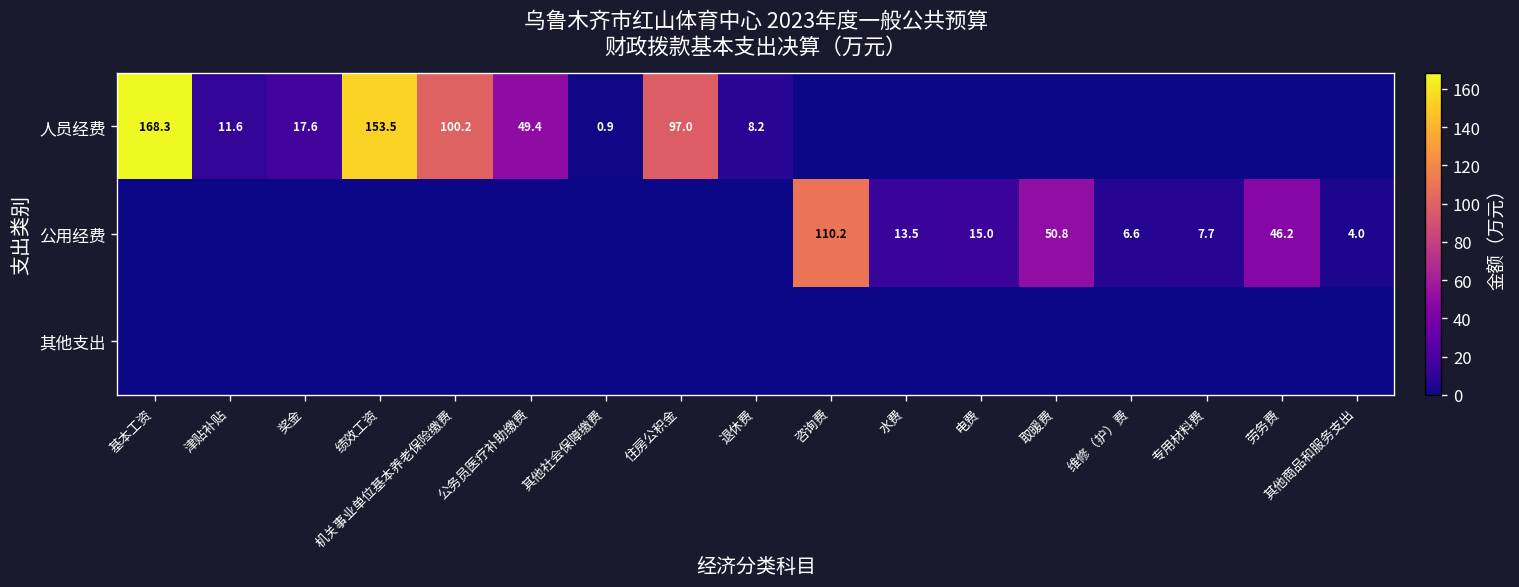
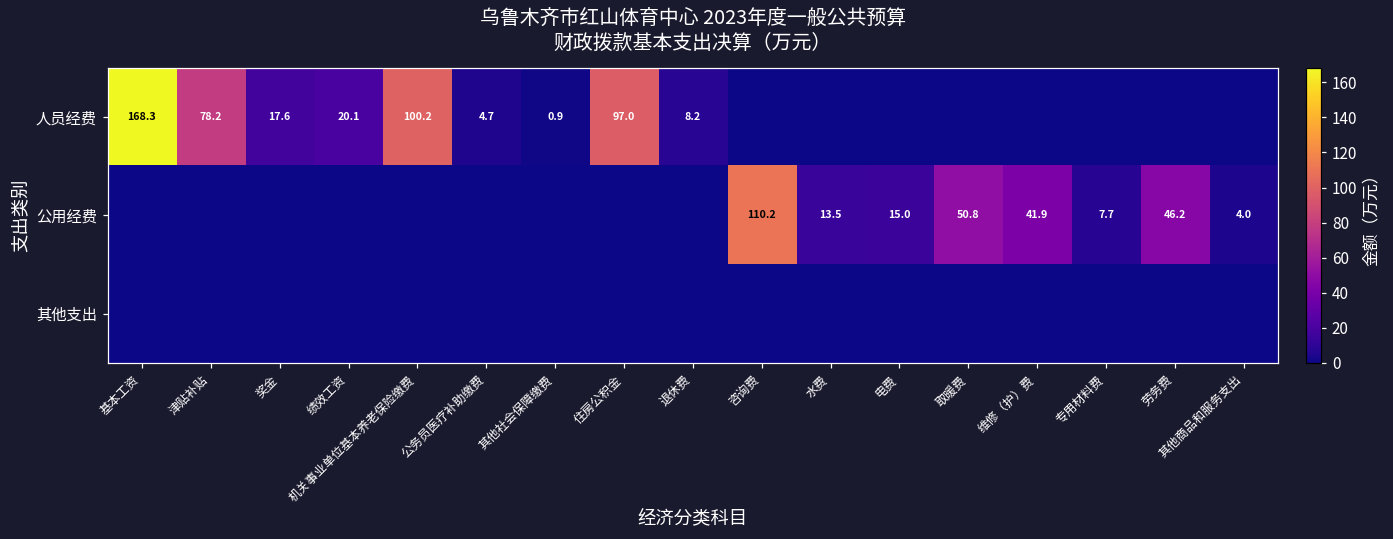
  {
    "人员经费": {
      "基本工资": 168.3,
-     "津贴补贴": 11.6,
+     "津贴补贴": 78.2,
      "奖金": 17.6,
-     "绩效工资": 153.5,
+     "绩效工资": 20.1,
      "机关事业单位基本养老保险缴费": 100.2,
-     "公务员医疗补助缴费": 49.4,
+     "公务员医疗补助缴费": 4.7,
      "其他社会保障缴费": 0.9,
      "住房公积金": 97.0,
      "退休费": 8.2
    },
    "公用经费": {
      "咨询费": 110.2,
      "水费": 13.5,
      "电费": 15.0,
      "取暖费": 50.8,
-     "维修（护）费": 6.6,
+     "维修（护）费": 41.9,
      "专用材料费": 7.7,
      "劳务费": 46.2,
      "其他商品和服务支出": 4.0
    }
  }
